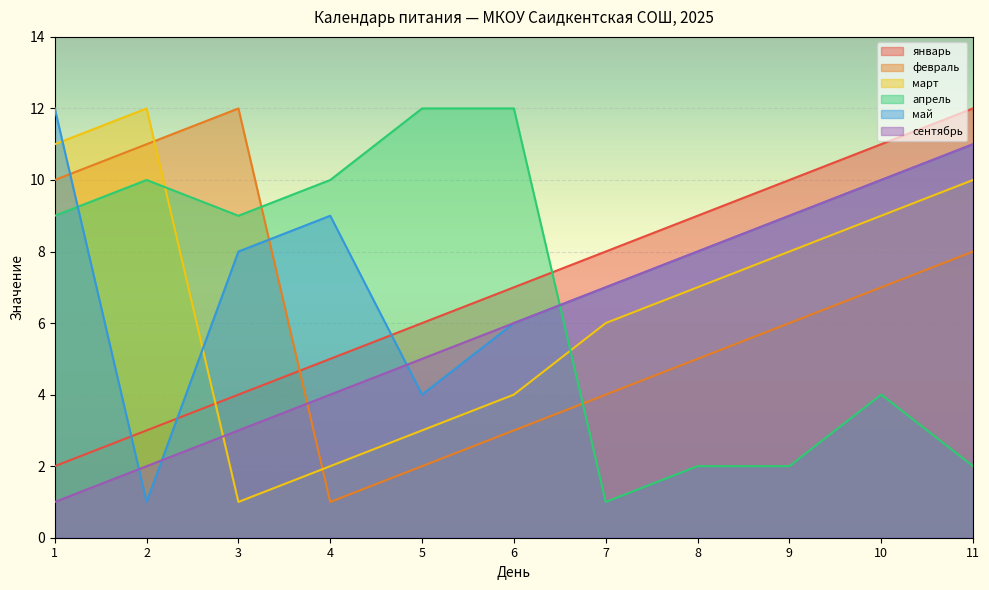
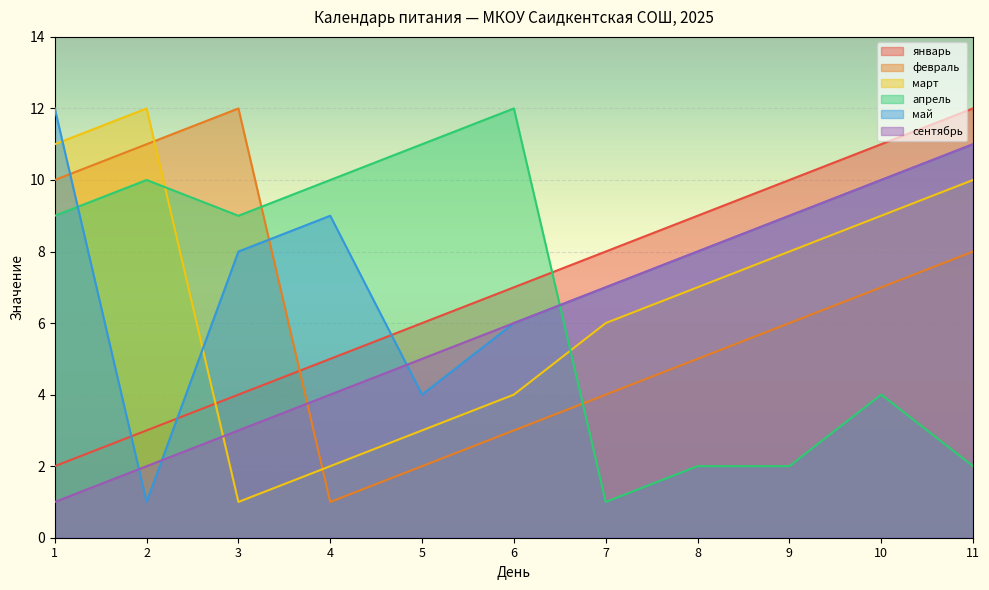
  {
    "апрель": {
      "1": 9,
      "2": 10,
      "3": 9,
      "4": 10,
-     "5": 12,
+     "5": 11,
      "6": 12,
      "7": 1,
      "8": 2,
      "9": 2,
      "10": 4,
      "11": 2
    },
    "май": {
      "1": 12,
      "2": 1,
      "3": 8,
      "4": 9,
      "5": 4
    },
    "сентябрь": {
      "1": 1,
      "2": 2,
      "3": 3,
      "4": 4,
      "5": 5
    }
  }
